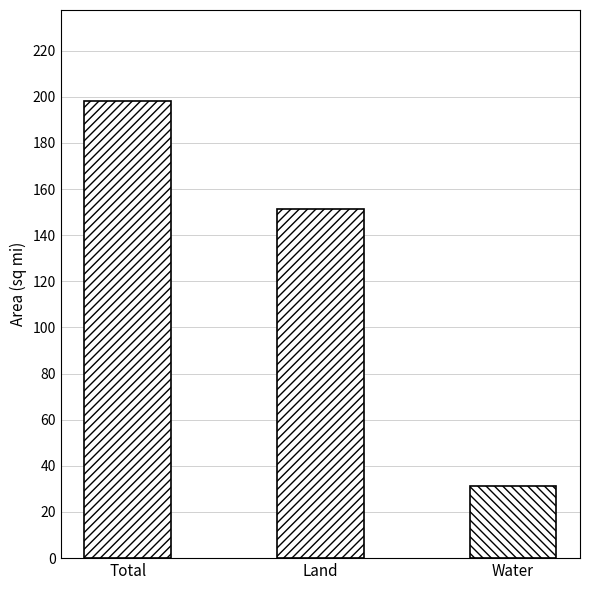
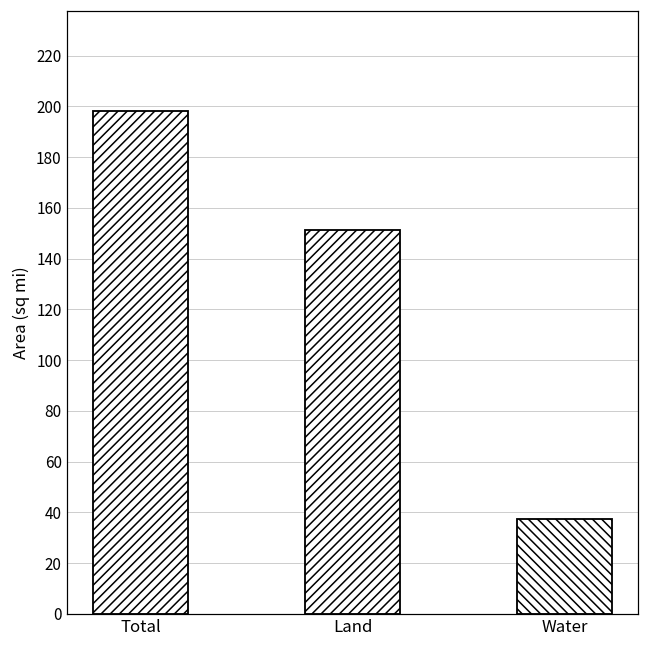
  {
    "Total": 198,
    "Land": 151,
-   "Water": 31
+   "Water": 37
  }
